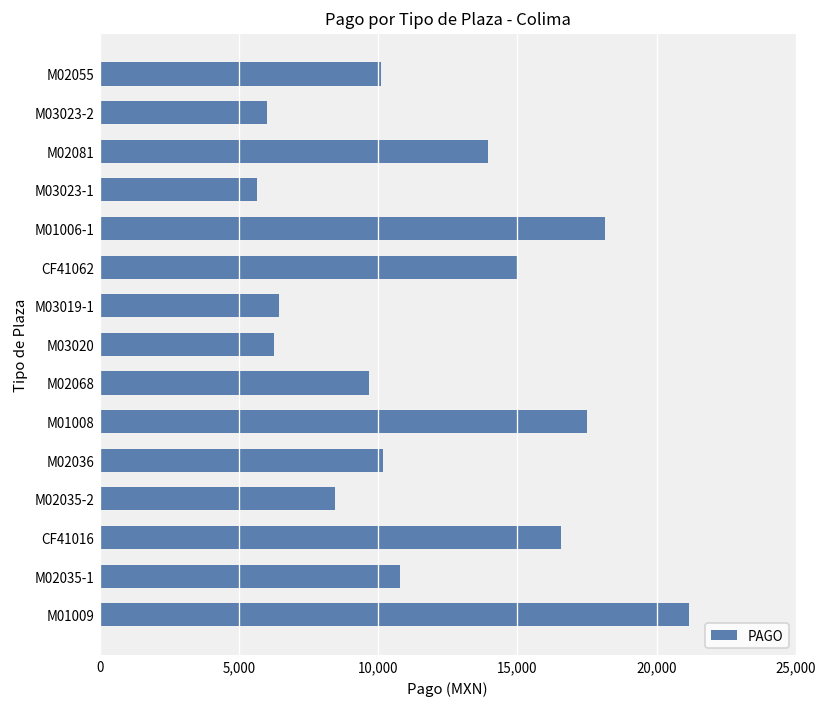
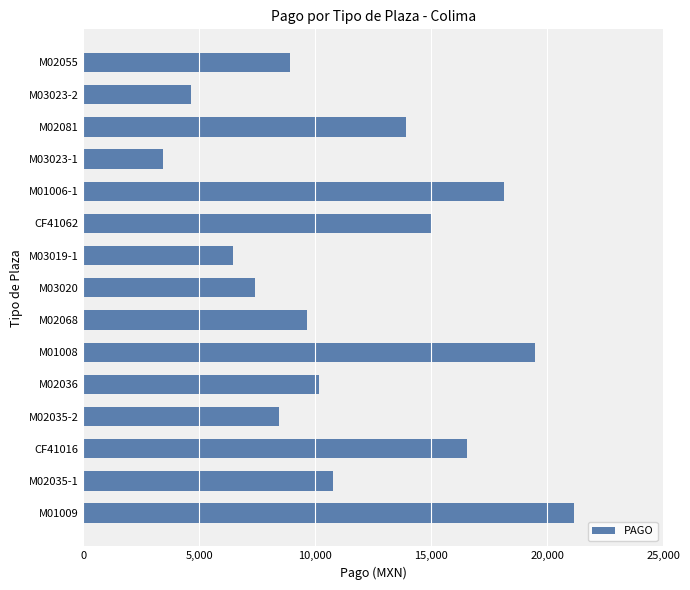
  {
-   "M02055": "10,100",
-   "M03023-2": "6,000",
+   "M02055": "8,900",
+   "M03023-2": "4,600",
    "M02081": "13,900",
-   "M03023-1": "5,600",
+   "M03023-1": "3,400",
    "M01006-1": "18,100",
    "CF41062": "15,000",
    "M03019-1": "6,400",
-   "M03020": "6,300",
+   "M03020": "7,400",
    "M02068": "9,700",
-   "M01008": "17,500",
+   "M01008": "19,500",
    "M02036": "10,200",
    "M02035-2": "8,500",
    "CF41016": "16,600",
    "M02035-1": "10,800",
    "M01009": "21,200"
  }
